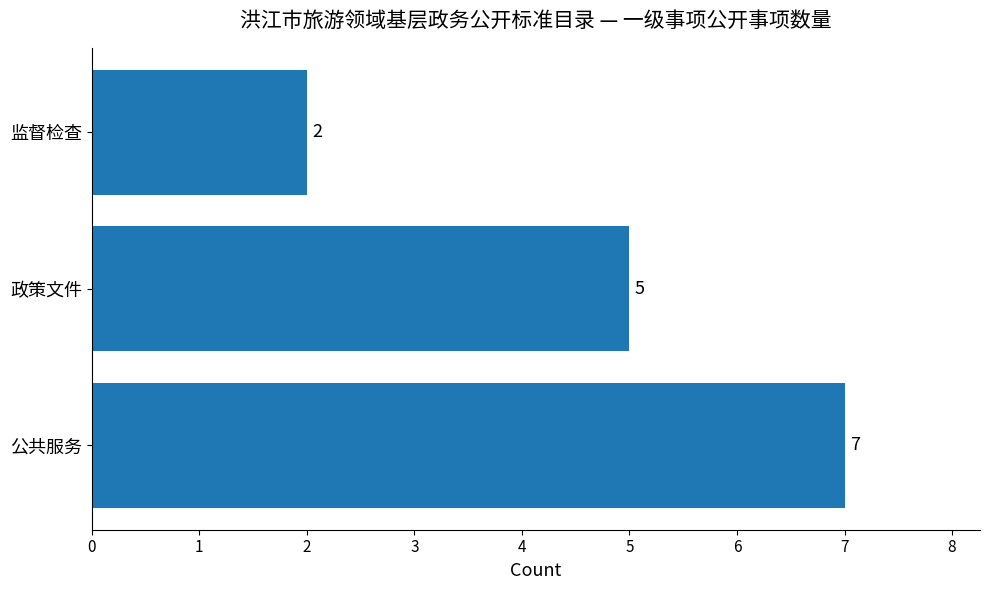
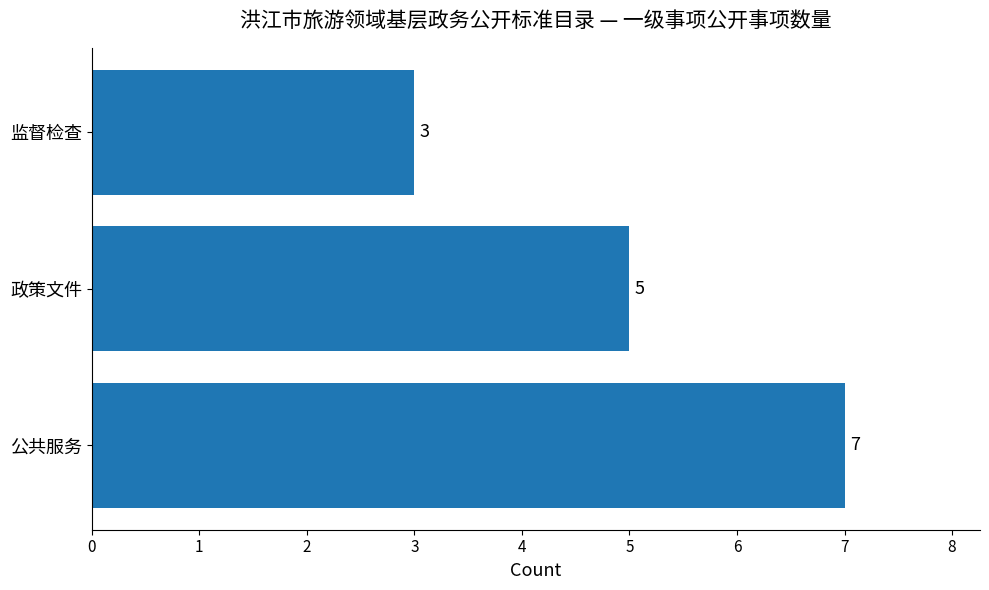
  {
-   "监督检查": 2,
+   "监督检查": 3,
    "政策文件": 5,
    "公共服务": 7
  }
